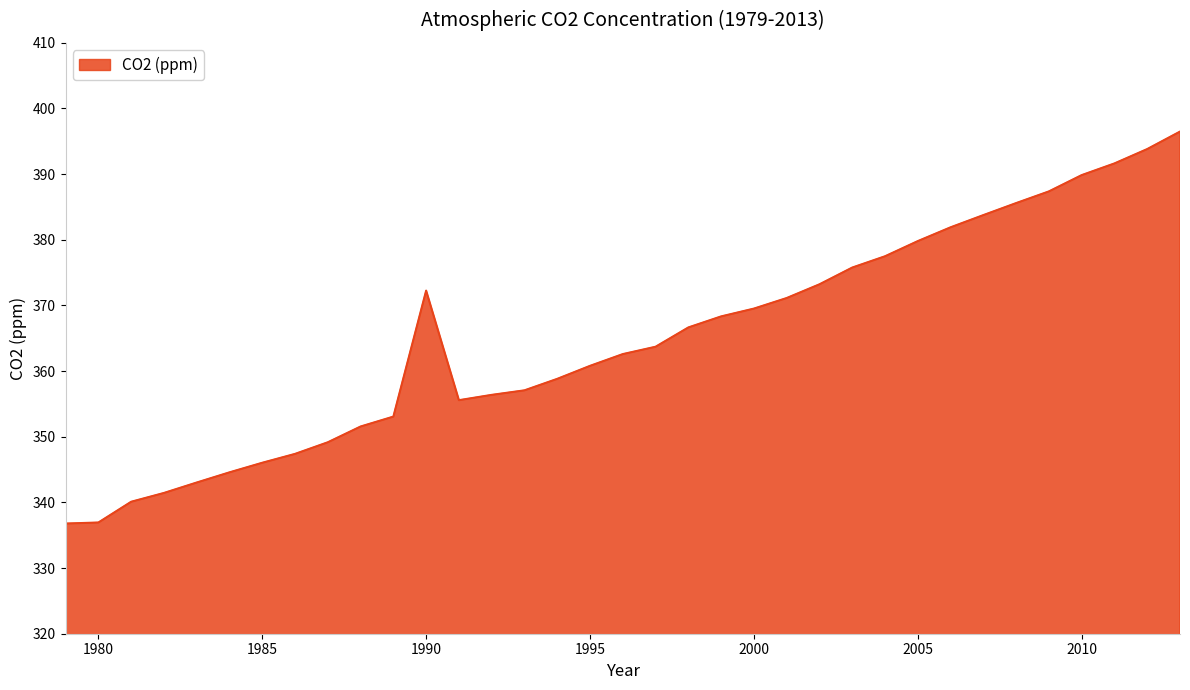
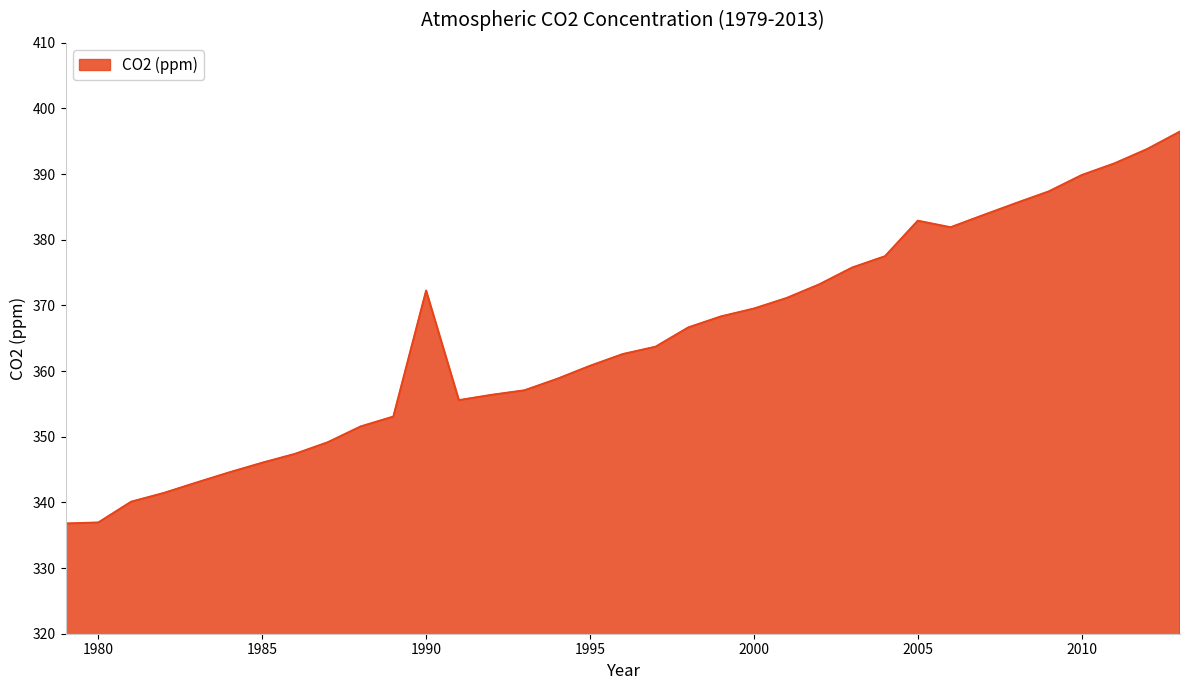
  {
    "1980": 337,
    "1985": 346,
    "1990": 372,
    "1995": 361,
    "2000": 370,
-   "2005": 380,
+   "2005": 383,
    "2010": 390
  }
